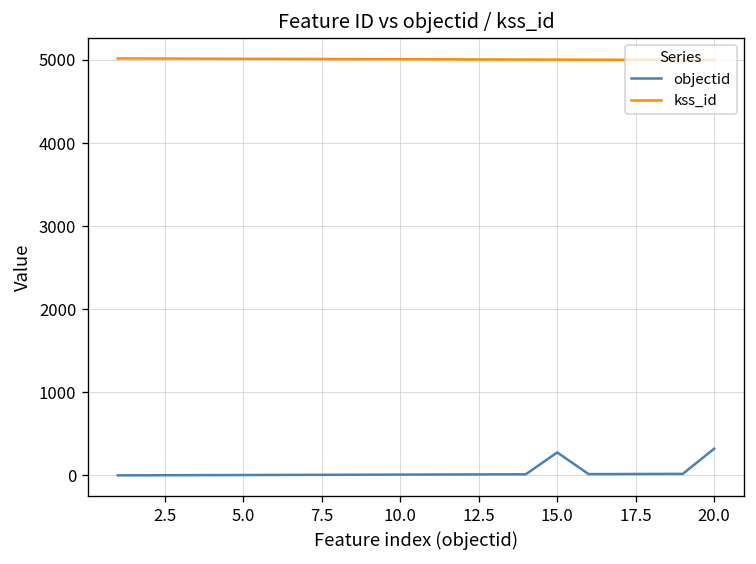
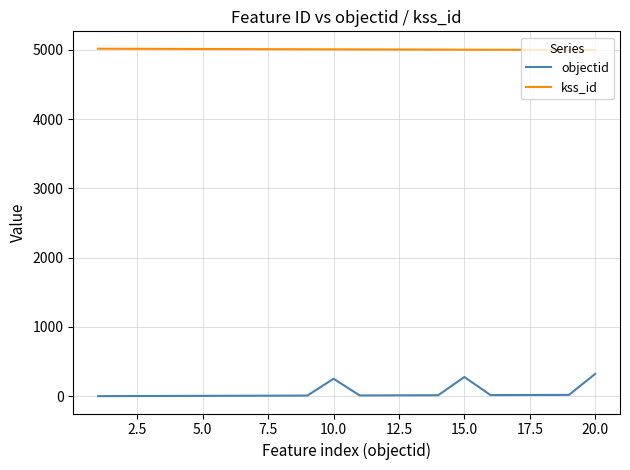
  {
    "objectid": {
      "5.0": 0,
-     "10.0": 0,
+     "10.0": 300,
      "15.0": 300,
      "20.0": 300
    },
    "kss_id": {
      "5.0": 5000,
      "10.0": 5000,
      "15.0": 5000
    }
  }
